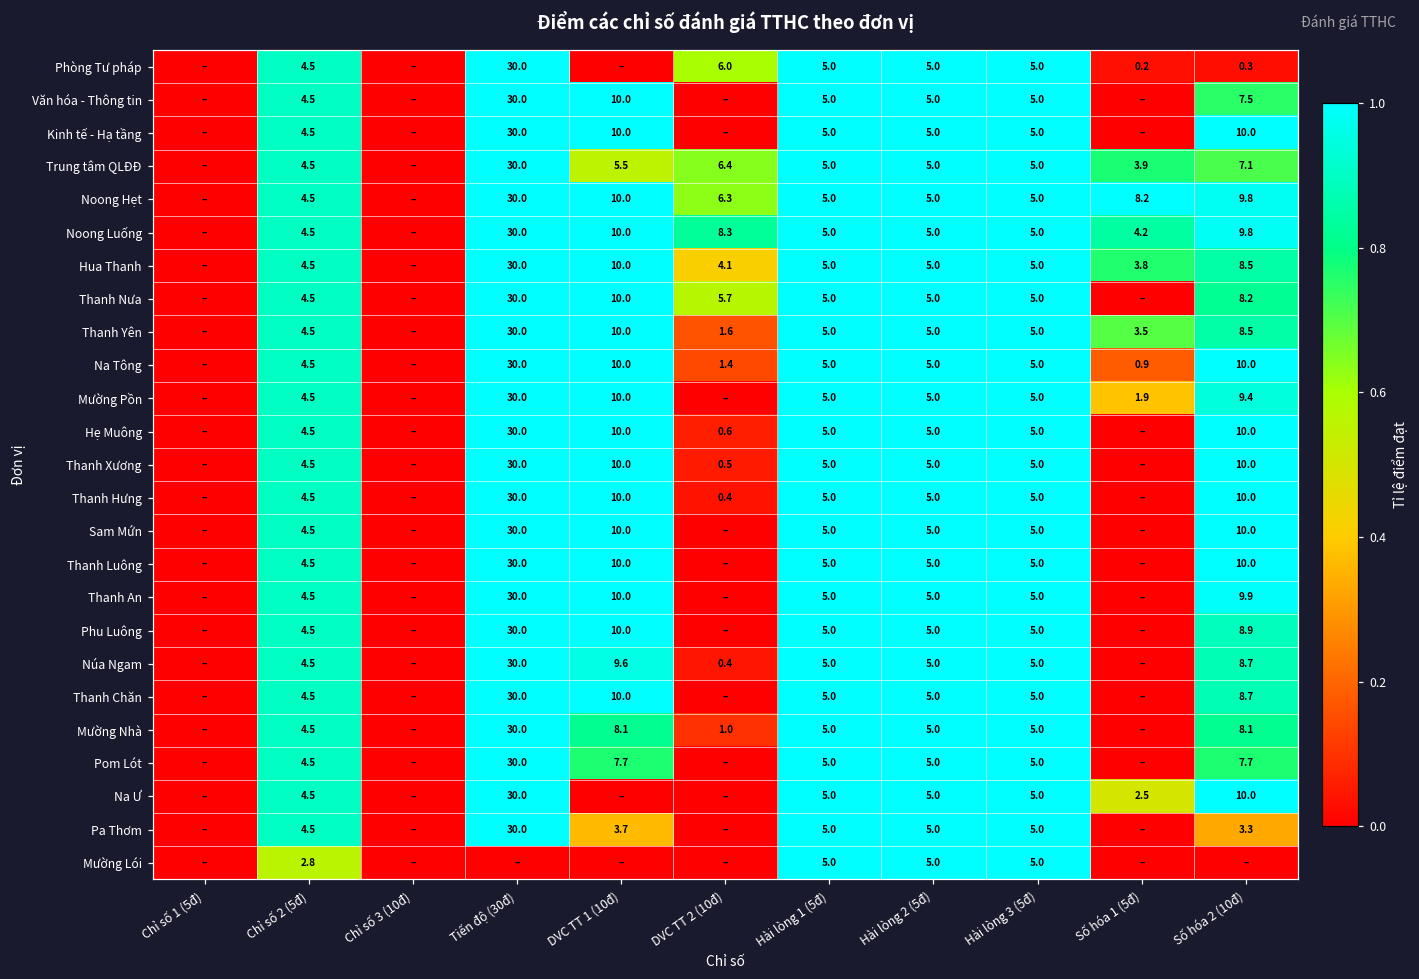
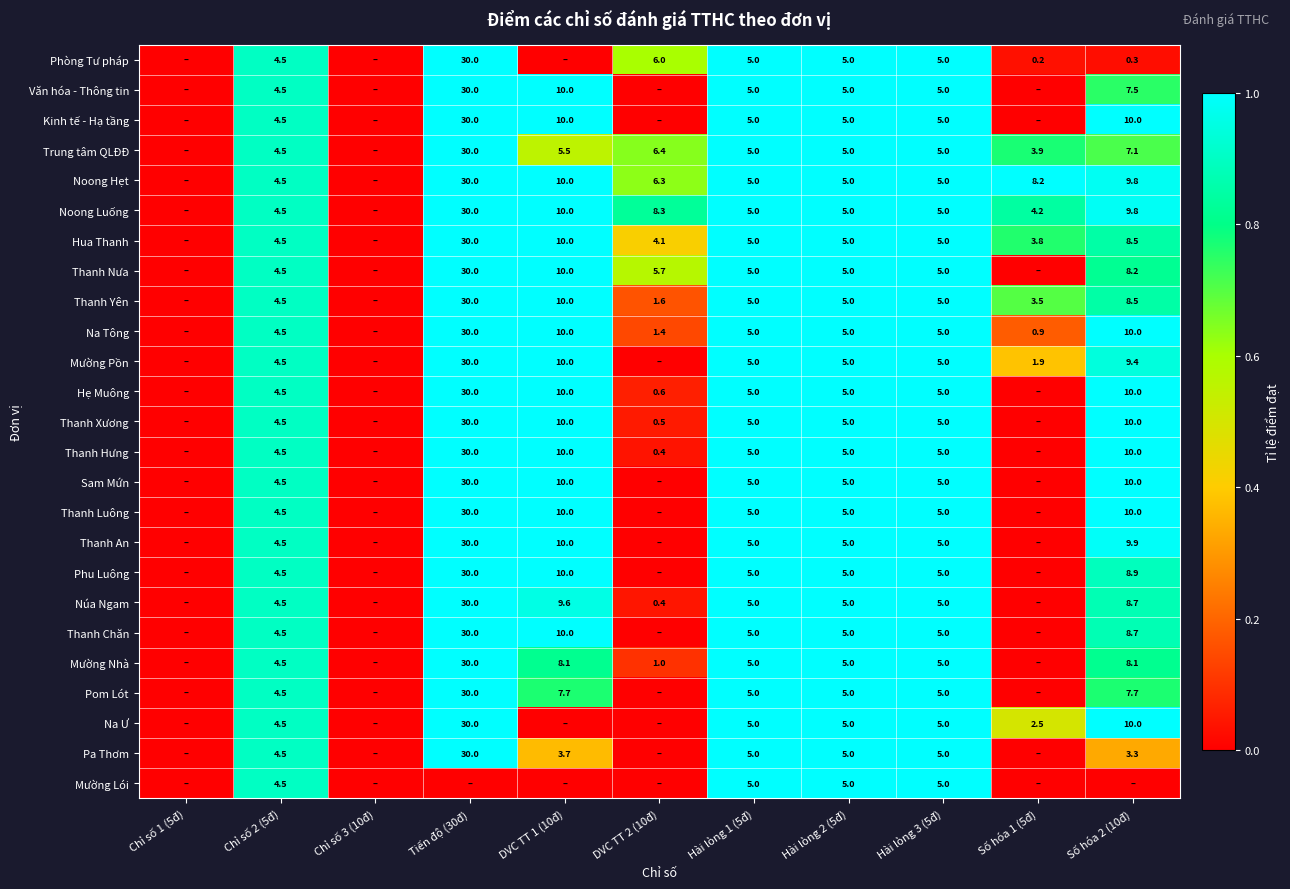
  {
    "Phòng Tư pháp": {
      "Chỉ số 2 (5đ)": 4.5,
      "Tiến độ (30đ)": 30.0,
      "DVC TT 2 (10đ)": 6.0,
      "Hài lòng 1 (5đ)": 5.0,
      "Hài lòng 2 (5đ)": 5.0,
      "Hài lòng 3 (5đ)": 5.0,
      "Số hóa 1 (5đ)": 0.2,
      "Số hóa 2 (10đ)": 0.3
    },
    "Văn hóa - Thông tin": {
      "Chỉ số 2 (5đ)": 4.5,
      "Tiến độ (30đ)": 30.0,
      "DVC TT 1 (10đ)": 10.0,
      "Hài lòng 1 (5đ)": 5.0,
      "Hài lòng 2 (5đ)": 5.0,
      "Hài lòng 3 (5đ)": 5.0,
      "Số hóa 2 (10đ)": 7.5
    },
    "Kinh tế - Hạ tầng": {
      "Chỉ số 2 (5đ)": 4.5,
      "Tiến độ (30đ)": 30.0,
      "DVC TT 1 (10đ)": 10.0,
      "Hài lòng 1 (5đ)": 5.0,
      "Hài lòng 2 (5đ)": 5.0,
      "Hài lòng 3 (5đ)": 5.0,
      "Số hóa 2 (10đ)": 10.0
    },
    "Trung tâm QLĐĐ": {
      "Chỉ số 2 (5đ)": 4.5,
      "Tiến độ (30đ)": 30.0,
      "DVC TT 1 (10đ)": 5.5,
      "DVC TT 2 (10đ)": 6.4,
      "Hài lòng 1 (5đ)": 5.0,
      "Hài lòng 2 (5đ)": 5.0,
      "Hài lòng 3 (5đ)": 5.0,
      "Số hóa 1 (5đ)": 3.9,
      "Số hóa 2 (10đ)": 7.1
    },
    "Noong Hẹt": {
      "Chỉ số 2 (5đ)": 4.5,
      "Tiến độ (30đ)": 30.0,
      "DVC TT 1 (10đ)": 10.0,
      "DVC TT 2 (10đ)": 6.3,
      "Hài lòng 1 (5đ)": 5.0,
      "Hài lòng 2 (5đ)": 5.0,
      "Hài lòng 3 (5đ)": 5.0,
      "Số hóa 1 (5đ)": 8.2,
      "Số hóa 2 (10đ)": 9.8
    },
    "Noong Luống": {
      "Chỉ số 2 (5đ)": 4.5,
      "Tiến độ (30đ)": 30.0,
      "DVC TT 1 (10đ)": 10.0,
      "DVC TT 2 (10đ)": 8.3,
      "Hài lòng 1 (5đ)": 5.0,
      "Hài lòng 2 (5đ)": 5.0,
      "Hài lòng 3 (5đ)": 5.0,
      "Số hóa 1 (5đ)": 4.2,
      "Số hóa 2 (10đ)": 9.8
    },
    "Hua Thanh": {
      "Chỉ số 2 (5đ)": 4.5,
      "Tiến độ (30đ)": 30.0,
      "DVC TT 1 (10đ)": 10.0,
      "DVC TT 2 (10đ)": 4.1,
      "Hài lòng 1 (5đ)": 5.0,
      "Hài lòng 2 (5đ)": 5.0,
      "Hài lòng 3 (5đ)": 5.0,
      "Số hóa 1 (5đ)": 3.8,
      "Số hóa 2 (10đ)": 8.5
    },
    "Thanh Nưa": {
      "Chỉ số 2 (5đ)": 4.5,
      "Tiến độ (30đ)": 30.0,
      "DVC TT 1 (10đ)": 10.0,
      "DVC TT 2 (10đ)": 5.7,
      "Hài lòng 1 (5đ)": 5.0,
      "Hài lòng 2 (5đ)": 5.0,
      "Hài lòng 3 (5đ)": 5.0,
      "Số hóa 2 (10đ)": 8.2
    },
    "Thanh Yên": {
      "Chỉ số 2 (5đ)": 4.5,
      "Tiến độ (30đ)": 30.0,
      "DVC TT 1 (10đ)": 10.0,
      "DVC TT 2 (10đ)": 1.6,
      "Hài lòng 1 (5đ)": 5.0,
      "Hài lòng 2 (5đ)": 5.0,
      "Hài lòng 3 (5đ)": 5.0,
      "Số hóa 1 (5đ)": 3.5,
      "Số hóa 2 (10đ)": 8.5
    },
    "Na Tông": {
      "Chỉ số 2 (5đ)": 4.5,
      "Tiến độ (30đ)": 30.0,
      "DVC TT 1 (10đ)": 10.0,
      "DVC TT 2 (10đ)": 1.4,
      "Hài lòng 1 (5đ)": 5.0,
      "Hài lòng 2 (5đ)": 5.0,
      "Hài lòng 3 (5đ)": 5.0,
      "Số hóa 1 (5đ)": 0.9,
      "Số hóa 2 (10đ)": 10.0
    },
    "Mường Pồn": {
      "Chỉ số 2 (5đ)": 4.5,
      "Tiến độ (30đ)": 30.0,
      "DVC TT 1 (10đ)": 10.0,
      "Hài lòng 1 (5đ)": 5.0,
      "Hài lòng 2 (5đ)": 5.0,
      "Hài lòng 3 (5đ)": 5.0,
      "Số hóa 1 (5đ)": 1.9,
      "Số hóa 2 (10đ)": 9.4
    },
    "Hẹ Muông": {
      "Chỉ số 2 (5đ)": 4.5,
      "Tiến độ (30đ)": 30.0,
      "DVC TT 1 (10đ)": 10.0,
      "DVC TT 2 (10đ)": 0.6,
      "Hài lòng 1 (5đ)": 5.0,
      "Hài lòng 2 (5đ)": 5.0,
      "Hài lòng 3 (5đ)": 5.0,
      "Số hóa 2 (10đ)": 10.0
    },
    "Thanh Xương": {
      "Chỉ số 2 (5đ)": 4.5,
      "Tiến độ (30đ)": 30.0,
      "DVC TT 1 (10đ)": 10.0,
      "DVC TT 2 (10đ)": 0.5,
      "Hài lòng 1 (5đ)": 5.0,
      "Hài lòng 2 (5đ)": 5.0,
      "Hài lòng 3 (5đ)": 5.0,
      "Số hóa 2 (10đ)": 10.0
    },
    "Thanh Hưng": {
      "Chỉ số 2 (5đ)": 4.5,
      "Tiến độ (30đ)": 30.0,
      "DVC TT 1 (10đ)": 10.0,
      "DVC TT 2 (10đ)": 0.4,
      "Hài lòng 1 (5đ)": 5.0,
      "Hài lòng 2 (5đ)": 5.0,
      "Hài lòng 3 (5đ)": 5.0,
      "Số hóa 2 (10đ)": 10.0
    },
    "Sam Mứn": {
      "Chỉ số 2 (5đ)": 4.5,
      "Tiến độ (30đ)": 30.0,
      "DVC TT 1 (10đ)": 10.0,
      "Hài lòng 1 (5đ)": 5.0,
      "Hài lòng 2 (5đ)": 5.0,
      "Hài lòng 3 (5đ)": 5.0,
      "Số hóa 2 (10đ)": 10.0
    },
    "Thanh Luông": {
      "Chỉ số 2 (5đ)": 4.5,
      "Tiến độ (30đ)": 30.0,
      "DVC TT 1 (10đ)": 10.0,
      "Hài lòng 1 (5đ)": 5.0,
      "Hài lòng 2 (5đ)": 5.0,
      "Hài lòng 3 (5đ)": 5.0,
      "Số hóa 2 (10đ)": 10.0
    },
    "Thanh An": {
      "Chỉ số 2 (5đ)": 4.5,
      "Tiến độ (30đ)": 30.0,
      "DVC TT 1 (10đ)": 10.0,
      "Hài lòng 1 (5đ)": 5.0,
      "Hài lòng 2 (5đ)": 5.0,
      "Hài lòng 3 (5đ)": 5.0,
      "Số hóa 2 (10đ)": 9.9
    },
    "Phu Luông": {
      "Chỉ số 2 (5đ)": 4.5,
      "Tiến độ (30đ)": 30.0,
      "DVC TT 1 (10đ)": 10.0,
      "Hài lòng 1 (5đ)": 5.0,
      "Hài lòng 2 (5đ)": 5.0,
      "Hài lòng 3 (5đ)": 5.0,
      "Số hóa 2 (10đ)": 8.9
    },
    "Núa Ngam": {
      "Chỉ số 2 (5đ)": 4.5,
      "Tiến độ (30đ)": 30.0,
      "DVC TT 1 (10đ)": 9.6,
      "DVC TT 2 (10đ)": 0.4,
      "Hài lòng 1 (5đ)": 5.0,
      "Hài lòng 2 (5đ)": 5.0,
      "Hài lòng 3 (5đ)": 5.0,
      "Số hóa 2 (10đ)": 8.7
    },
    "Thanh Chăn": {
      "Chỉ số 2 (5đ)": 4.5,
      "Tiến độ (30đ)": 30.0,
      "DVC TT 1 (10đ)": 10.0,
      "Hài lòng 1 (5đ)": 5.0,
      "Hài lòng 2 (5đ)": 5.0,
      "Hài lòng 3 (5đ)": 5.0,
      "Số hóa 2 (10đ)": 8.7
    },
    "Mường Nhà": {
      "Chỉ số 2 (5đ)": 4.5,
      "Tiến độ (30đ)": 30.0,
      "DVC TT 1 (10đ)": 8.1,
      "DVC TT 2 (10đ)": 1.0,
      "Hài lòng 1 (5đ)": 5.0,
      "Hài lòng 2 (5đ)": 5.0,
      "Hài lòng 3 (5đ)": 5.0,
      "Số hóa 2 (10đ)": 8.1
    },
    "Pom Lót": {
      "Chỉ số 2 (5đ)": 4.5,
      "Tiến độ (30đ)": 30.0,
      "DVC TT 1 (10đ)": 7.7,
      "Hài lòng 1 (5đ)": 5.0,
      "Hài lòng 2 (5đ)": 5.0,
      "Hài lòng 3 (5đ)": 5.0,
      "Số hóa 2 (10đ)": 7.7
    },
    "Na Ư": {
      "Chỉ số 2 (5đ)": 4.5,
      "Tiến độ (30đ)": 30.0,
      "Hài lòng 1 (5đ)": 5.0,
      "Hài lòng 2 (5đ)": 5.0,
      "Hài lòng 3 (5đ)": 5.0,
      "Số hóa 1 (5đ)": 2.5,
      "Số hóa 2 (10đ)": 10.0
    },
    "Pa Thơm": {
      "Chỉ số 2 (5đ)": 4.5,
      "Tiến độ (30đ)": 30.0,
      "DVC TT 1 (10đ)": 3.7,
      "Hài lòng 1 (5đ)": 5.0,
      "Hài lòng 2 (5đ)": 5.0,
      "Hài lòng 3 (5đ)": 5.0,
      "Số hóa 2 (10đ)": 3.3
    },
    "Mường Lói": {
-     "Chỉ số 2 (5đ)": 2.8,
+     "Chỉ số 2 (5đ)": 4.5,
      "Hài lòng 1 (5đ)": 5.0,
      "Hài lòng 2 (5đ)": 5.0,
      "Hài lòng 3 (5đ)": 5.0
    }
  }
